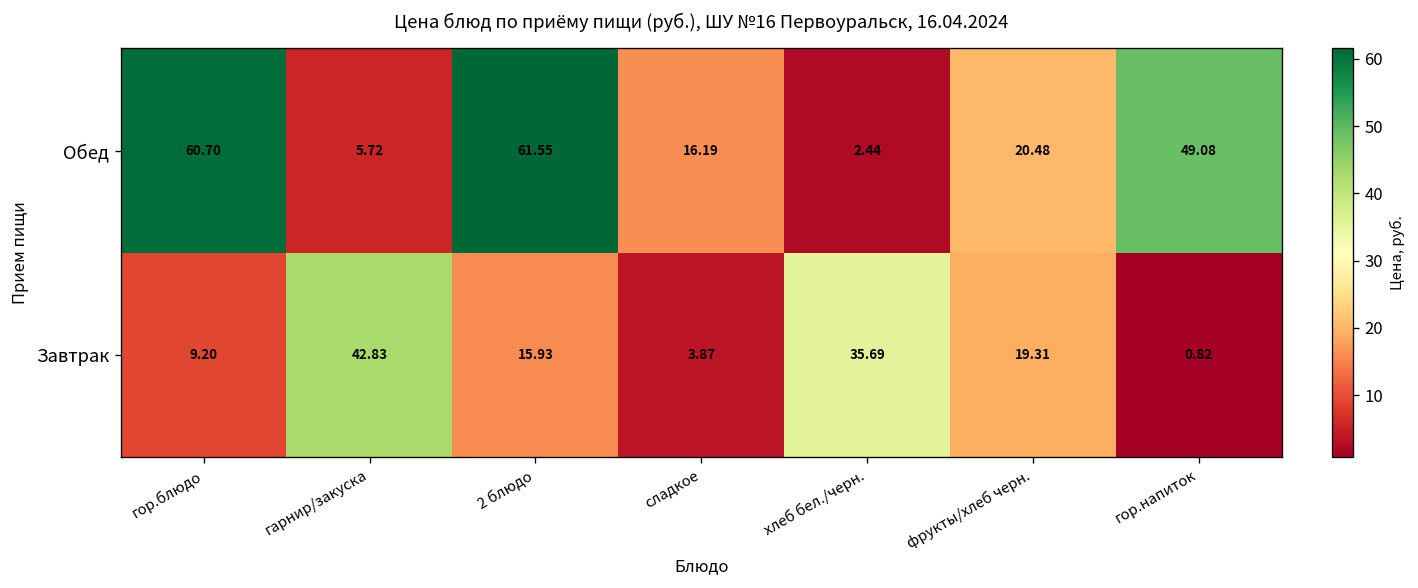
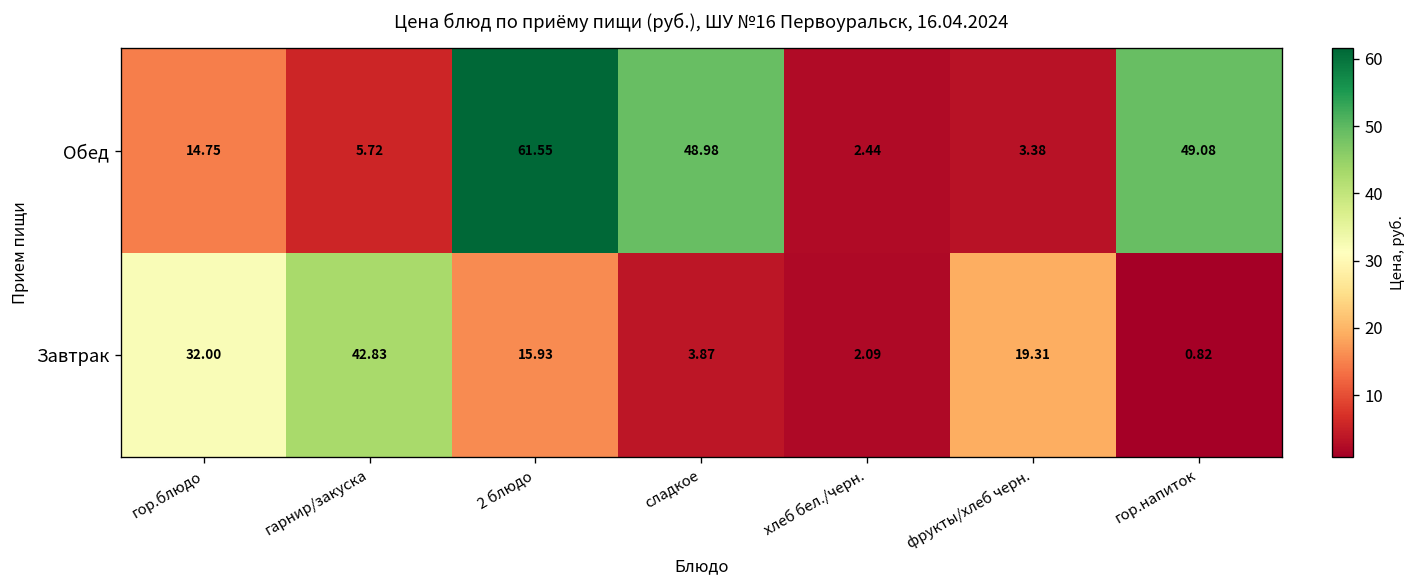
  {
    "Обед": {
-     "гор.блюдо": 60.70,
+     "гор.блюдо": 14.75,
      "гарнир/закуска": 5.72,
      "2 блюдо": 61.55,
-     "сладкое": 16.19,
+     "сладкое": 48.98,
      "хлеб бел./черн.": 2.44,
-     "фрукты/хлеб черн.": 20.48,
+     "фрукты/хлеб черн.": 3.38,
      "гор.напиток": 49.08
    },
    "Завтрак": {
-     "гор.блюдо": 9.20,
+     "гор.блюдо": 32.00,
      "гарнир/закуска": 42.83,
      "2 блюдо": 15.93,
      "сладкое": 3.87,
-     "хлеб бел./черн.": 35.69,
+     "хлеб бел./черн.": 2.09,
      "фрукты/хлеб черн.": 19.31,
      "гор.напиток": 0.82
    }
  }
